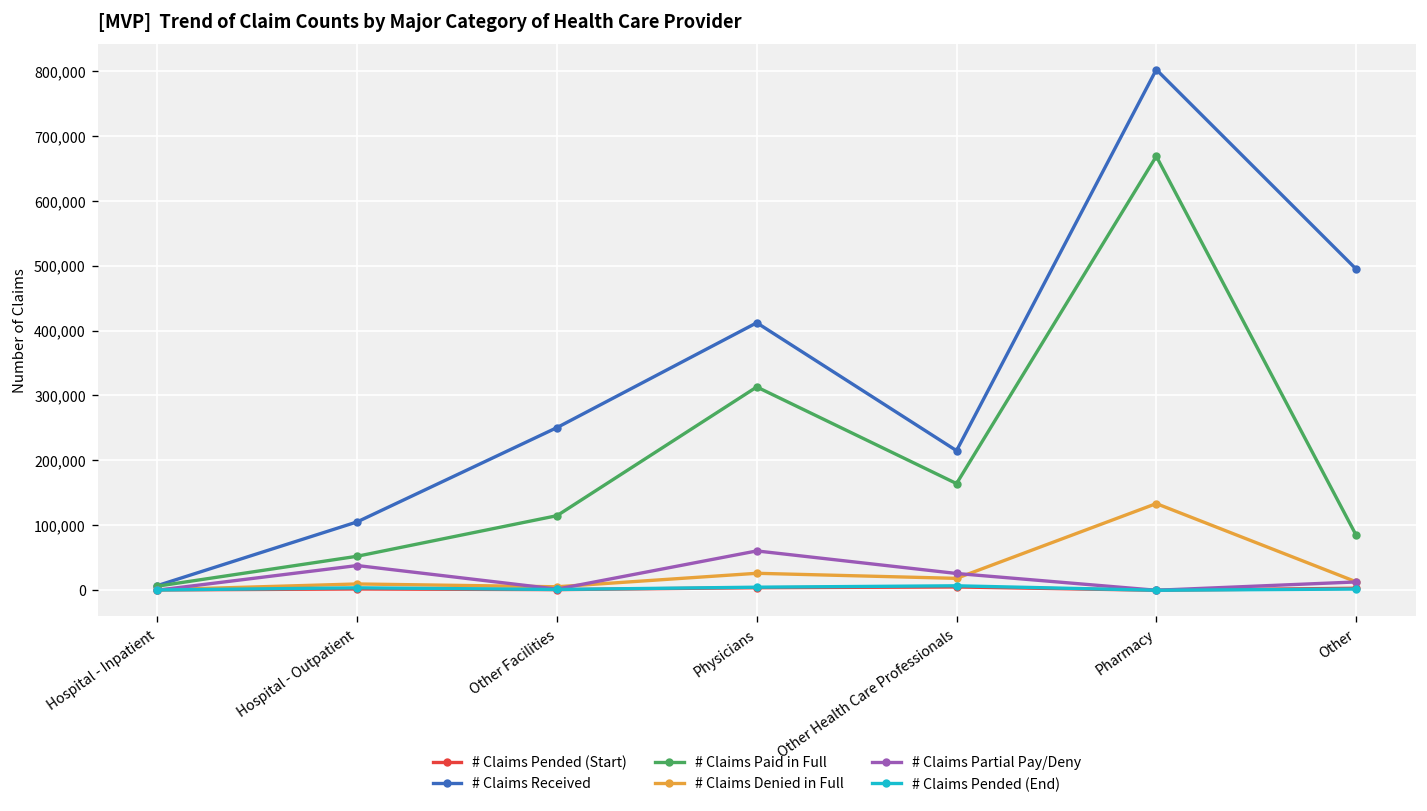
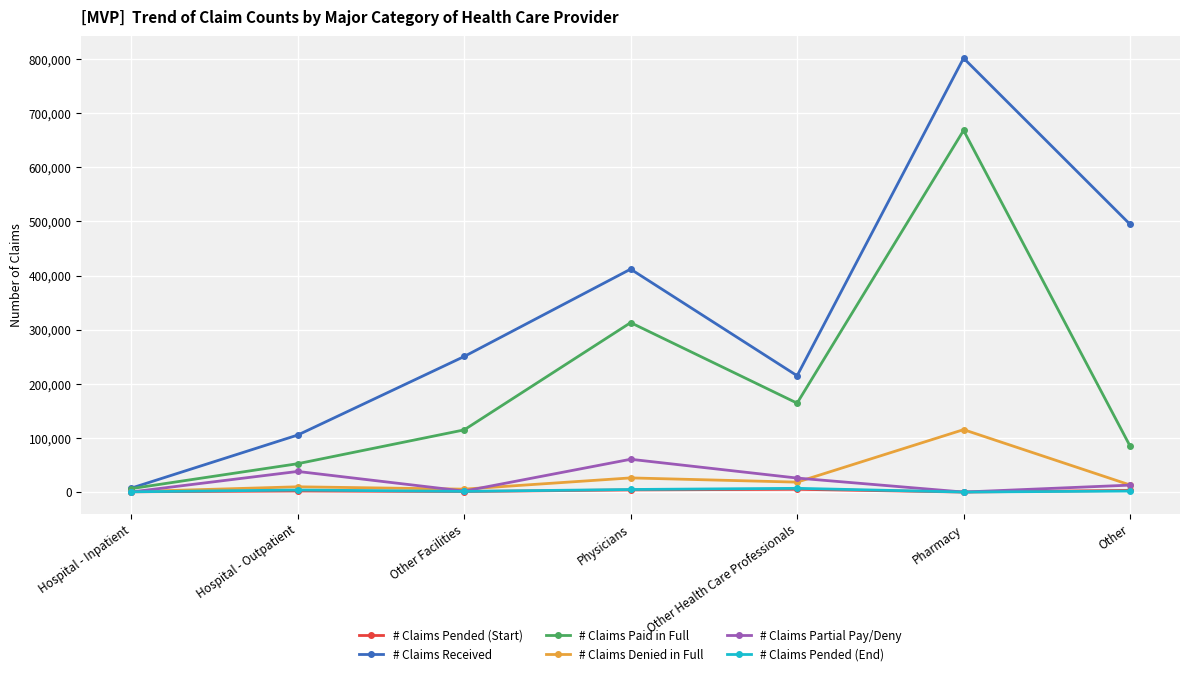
  {
    "# Claims Received": {
      "Hospital - Outpatient": "110,000",
      "Other Facilities": "250,000",
      "Physicians": "410,000",
      "Other Health Care Professionals": "210,000",
      "Pharmacy": "800,000",
      "Other": "490,000"
    },
    "# Claims Paid in Full": {
      "Hospital - Outpatient": "50,000",
      "Other Facilities": "110,000",
      "Physicians": "310,000",
      "Other Health Care Professionals": "160,000",
      "Pharmacy": "670,000",
      "Other": "80,000"
    },
    "# Claims Denied in Full": {
      "Hospital - Outpatient": "10,000",
      "Physicians": "30,000",
      "Other Health Care Professionals": "20,000",
-     "Pharmacy": "130,000"
+     "Pharmacy": "120,000"
    },
    "# Claims Partial Pay/Deny": {
      "Hospital - Outpatient": "40,000",
      "Physicians": "60,000",
      "Other Health Care Professionals": "30,000"
    }
  }
